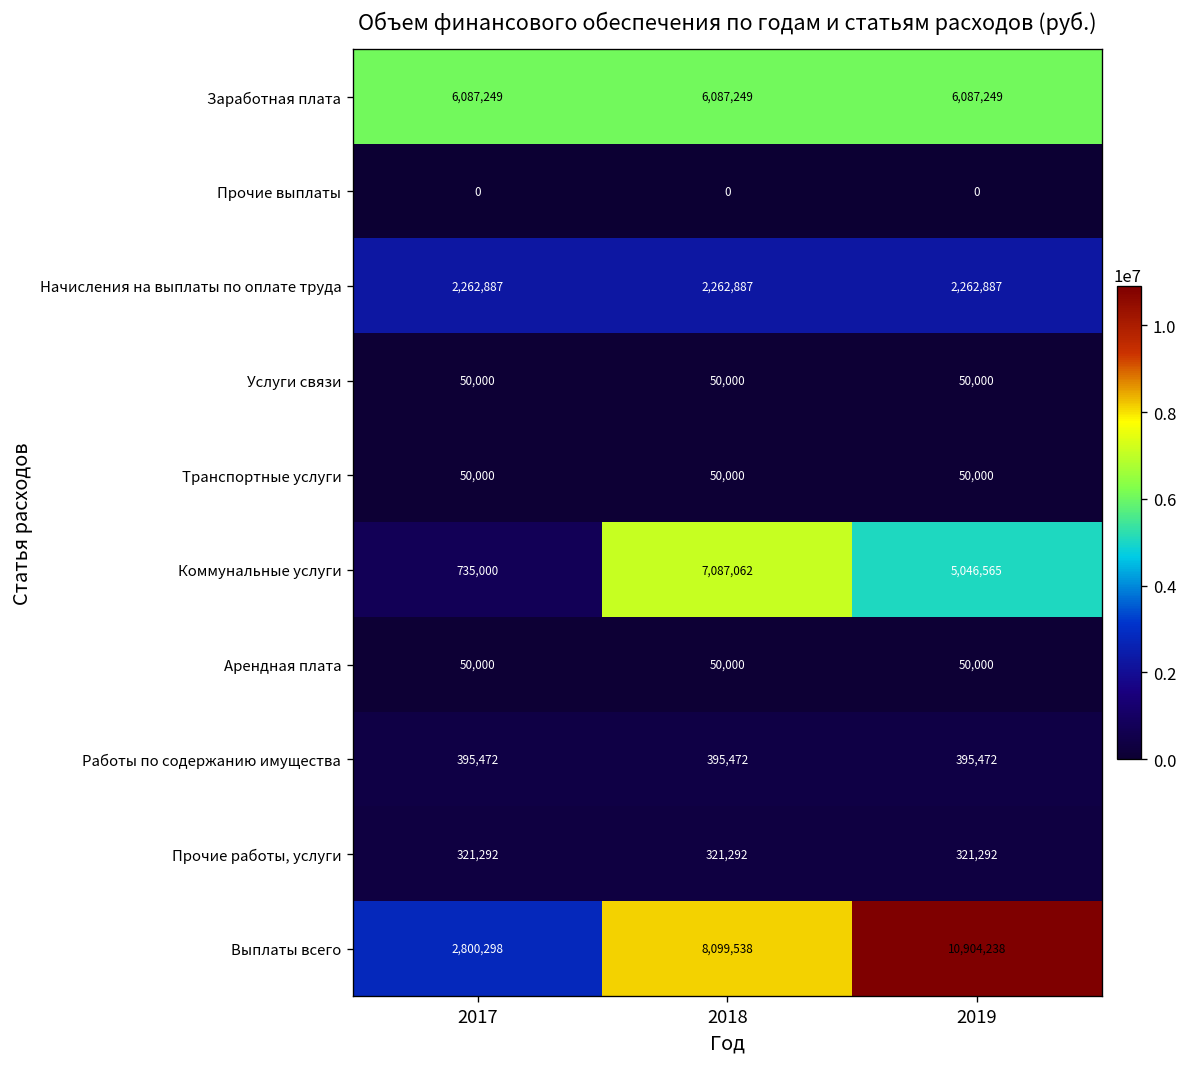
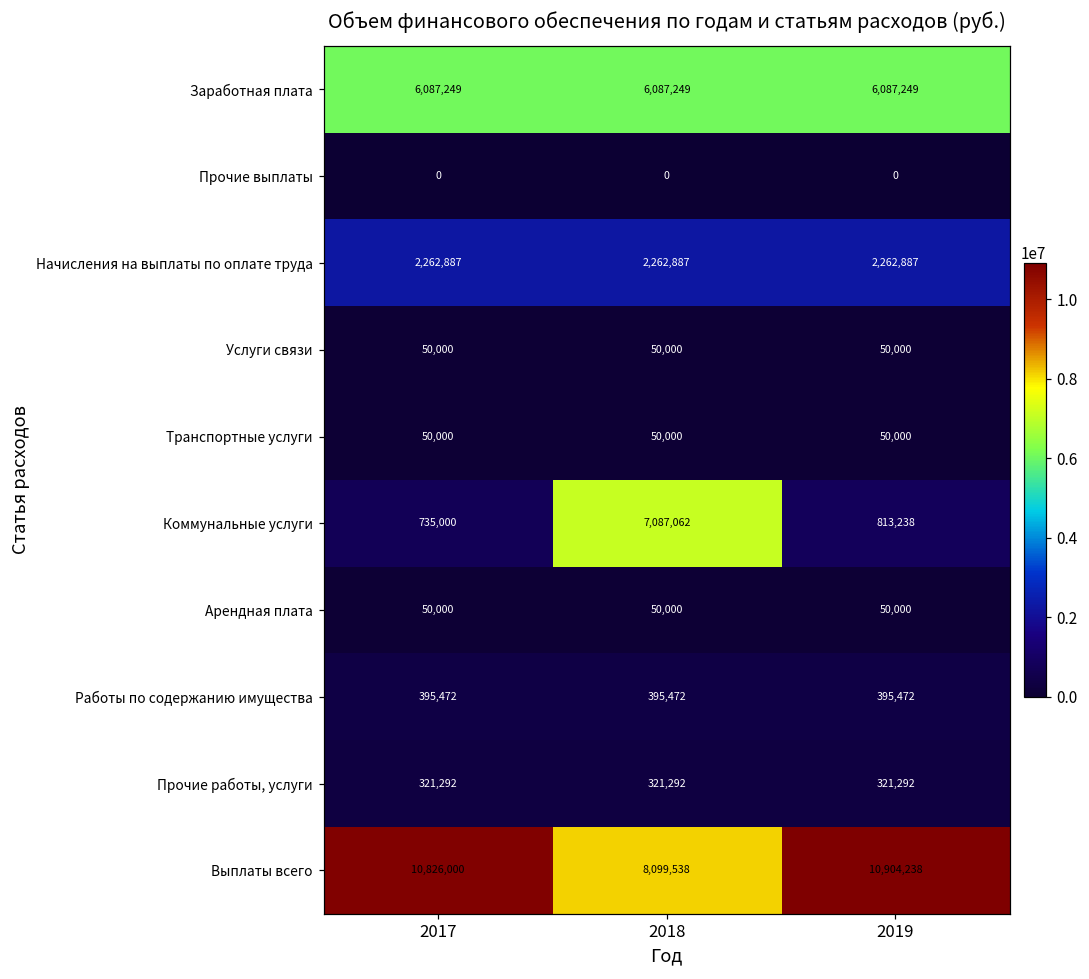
  {
    "Заработная плата": {
      "2017": "6,087,249",
      "2018": "6,087,249",
      "2019": "6,087,249"
    },
    "Прочие выплаты": {
      "2017": "0",
      "2018": "0",
      "2019": "0"
    },
    "Начисления на выплаты по оплате труда": {
      "2017": "2,262,887",
      "2018": "2,262,887",
      "2019": "2,262,887"
    },
    "Услуги связи": {
      "2017": "50,000",
      "2018": "50,000",
      "2019": "50,000"
    },
    "Транспортные услуги": {
      "2017": "50,000",
      "2018": "50,000",
      "2019": "50,000"
    },
    "Коммунальные услуги": {
      "2017": "735,000",
      "2018": "7,087,062",
-     "2019": "5,046,565"
+     "2019": "813,238"
    },
    "Арендная плата": {
      "2017": "50,000",
      "2018": "50,000",
      "2019": "50,000"
    },
    "Работы по содержанию имущества": {
      "2017": "395,472",
      "2018": "395,472",
      "2019": "395,472"
    },
    "Прочие работы, услуги": {
      "2017": "321,292",
      "2018": "321,292",
      "2019": "321,292"
    },
    "Выплаты всего": {
-     "2017": "2,800,298",
+     "2017": "10,826,000",
      "2018": "8,099,538",
      "2019": "10,904,238"
    }
  }
